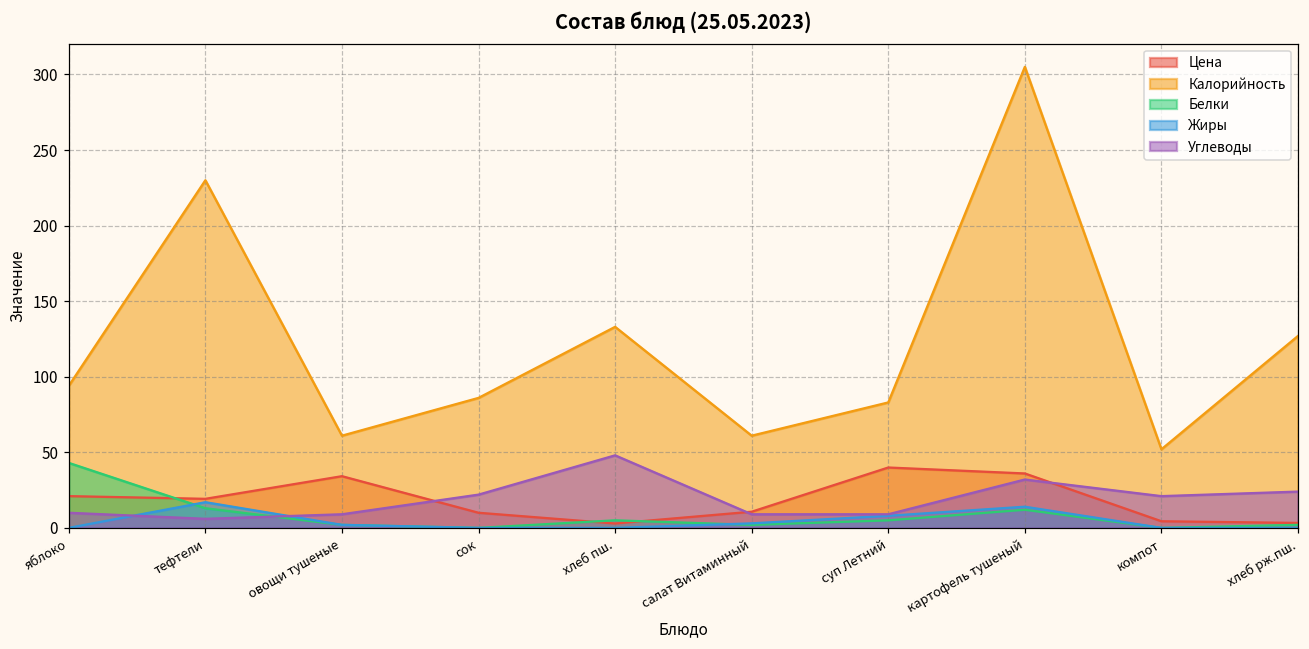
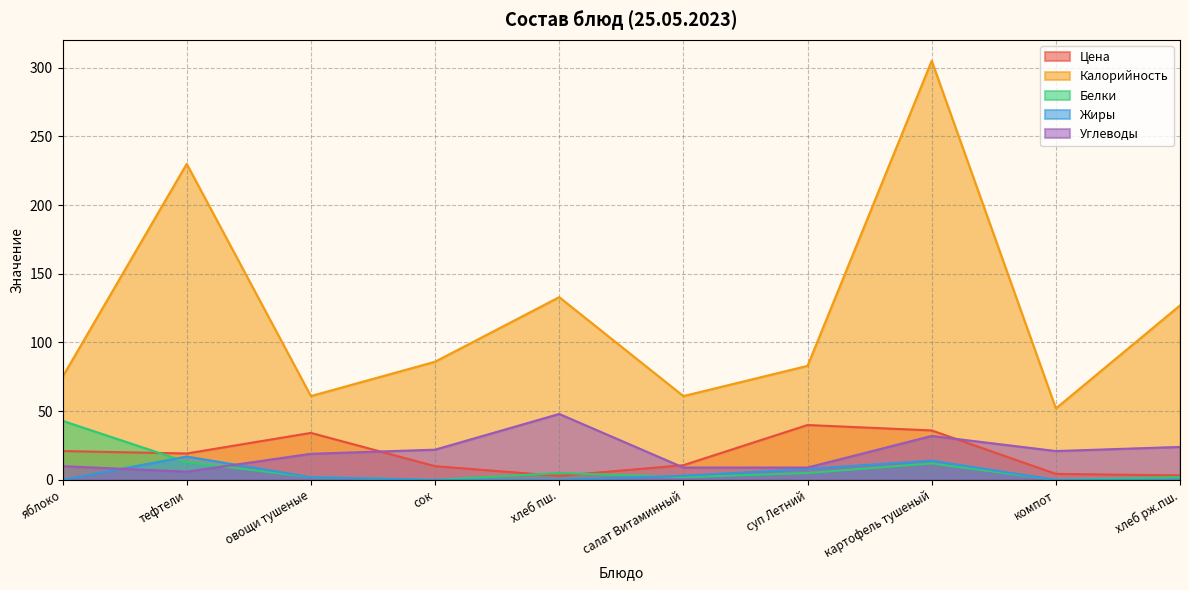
  {
    "Цена": {
      "яблоко": 21,
      "тефтели": 19,
      "овощи тушеные": 34,
      "сок": 10,
      "хлеб пш.": 3,
      "суп Летний": 40,
      "картофель тушеный": 36,
      "компот": 4
    },
    "Калорийность": {
-     "яблоко": 94,
+     "яблоко": 75,
      "тефтели": 230,
      "овощи тушеные": 61,
      "сок": 86,
      "хлеб пш.": 133,
      "салат Витаминный": 61,
      "суп Летний": 83,
      "картофель тушеный": 305,
      "компот": 52,
      "хлеб рж.пш.": 127
    },
    "Белки": {
      "яблоко": 43,
      "тефтели": 13,
      "хлеб пш.": 5,
      "суп Летний": 5,
      "картофель тушеный": 12
    },
    "Жиры": {
      "яблоко": 0,
      "тефтели": 17,
      "хлеб пш.": 0,
      "картофель тушеный": 14,
      "хлеб рж.пш.": 0
    },
    "Углеводы": {
      "яблоко": 10,
      "тефтели": 6,
-     "овощи тушеные": 9,
+     "овощи тушеные": 19,
      "сок": 22,
      "хлеб пш.": 48,
      "картофель тушеный": 32,
      "компот": 21,
      "хлеб рж.пш.": 24
    }
  }
